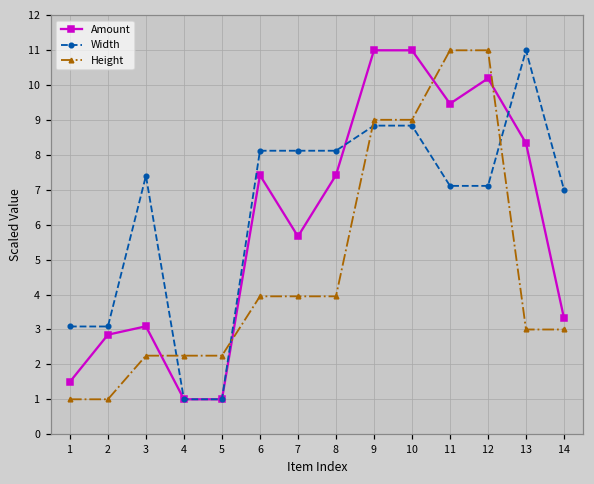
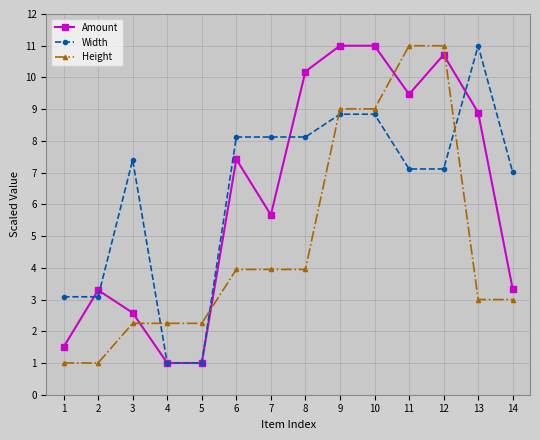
  {
    "Amount": {
      "1": 1.5,
-     "2": 2.9,
-     "3": 3.1,
+     "2": 3.3,
+     "3": 2.6,
      "6": 7.4,
      "7": 5.7,
-     "8": 7.4,
+     "8": 10.2,
      "9": 11.0,
      "10": 11.0,
      "11": 9.5,
-     "12": 10.2,
-     "13": 8.3,
+     "12": 10.7,
+     "13": 8.9,
      "14": 3.3
    },
    "Width": {
      "1": 3.1,
      "2": 3.1,
      "3": 7.4,
      "6": 8.1,
      "7": 8.1,
      "8": 8.1,
      "9": 8.8,
      "10": 8.8,
      "11": 7.1,
      "12": 7.1,
      "13": 11.0,
      "14": 7.0
    },
    "Height": {
      "1": 1.0,
      "2": 1.0,
      "3": 2.3,
      "4": 2.3,
      "5": 2.3,
      "6": 3.9,
      "7": 3.9,
      "8": 3.9,
      "9": 9.0,
      "10": 9.0,
      "11": 11.0,
      "12": 11.0,
      "13": 3.0,
      "14": 3.0
    }
  }
